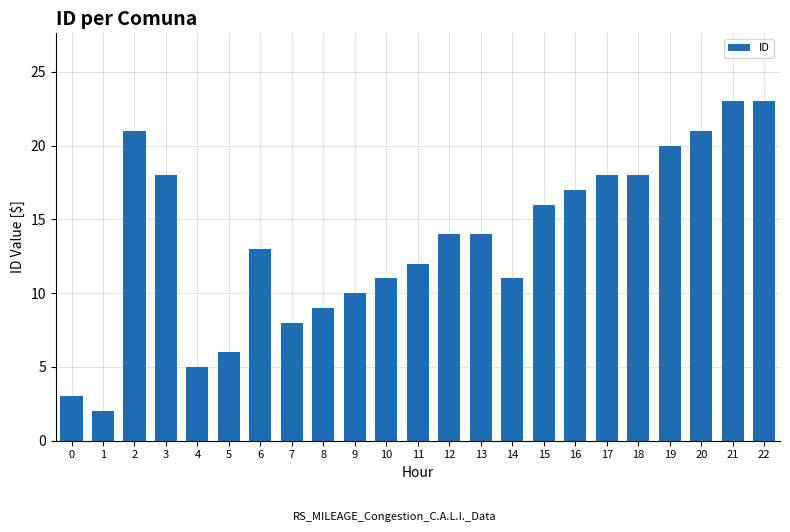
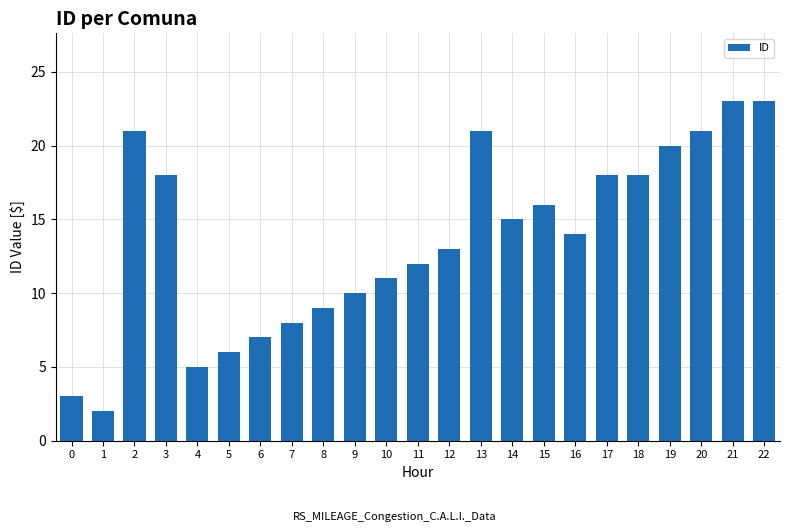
  {
    "0": 3,
    "1": 2,
    "2": 21,
    "3": 18,
    "4": 5,
    "5": 6,
-   "6": 13,
+   "6": 7,
    "7": 8,
    "8": 9,
    "9": 10,
    "10": 11,
    "11": 12,
-   "12": 14,
-   "13": 14,
-   "14": 11,
+   "12": 13,
+   "13": 21,
+   "14": 15,
    "15": 16,
-   "16": 17,
+   "16": 14,
    "17": 18,
    "18": 18,
    "19": 20,
    "20": 21,
    "21": 23,
    "22": 23
  }
